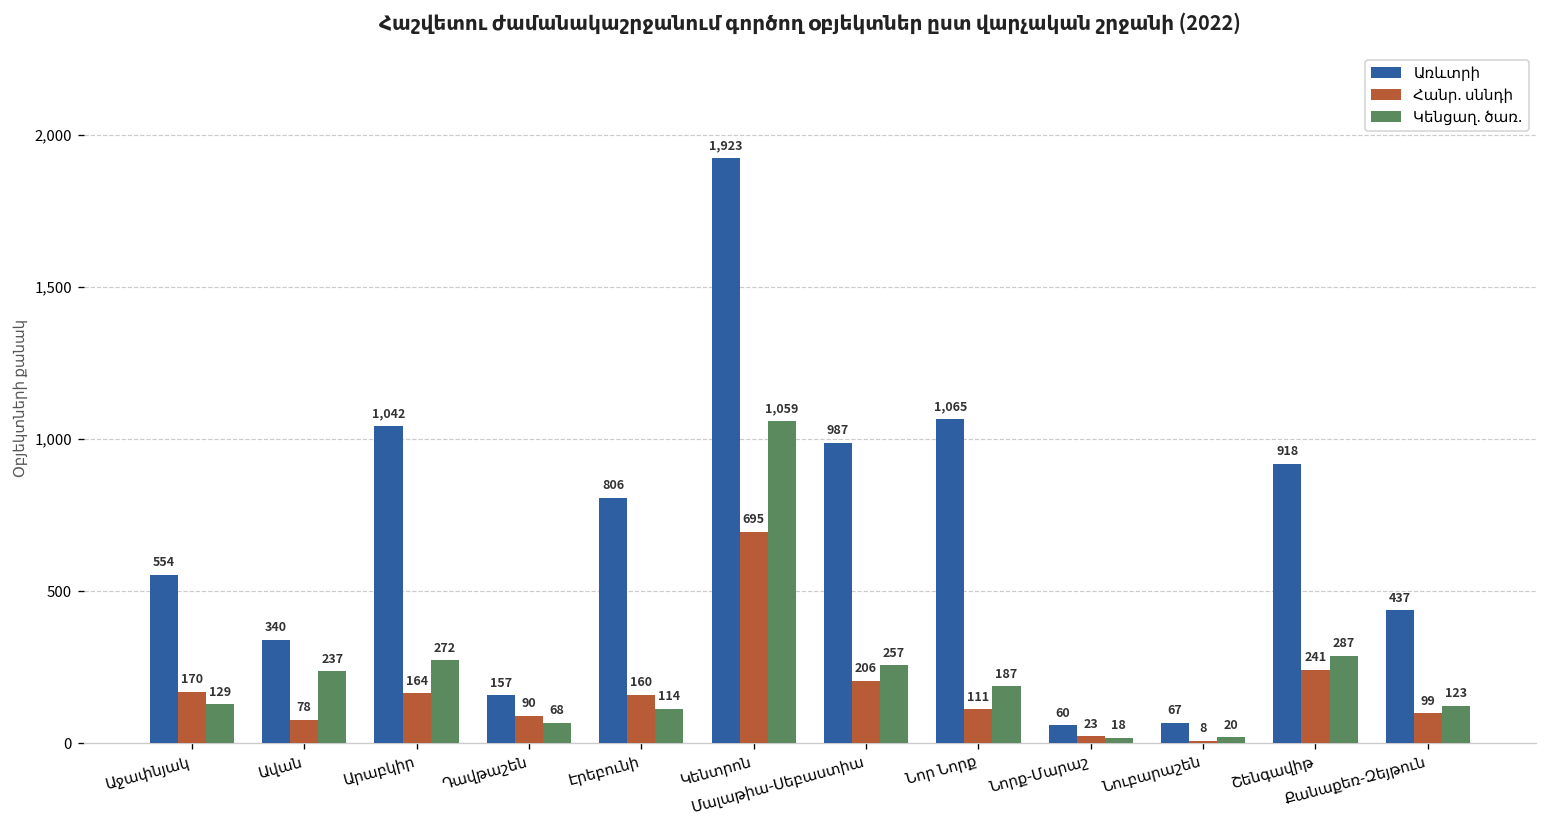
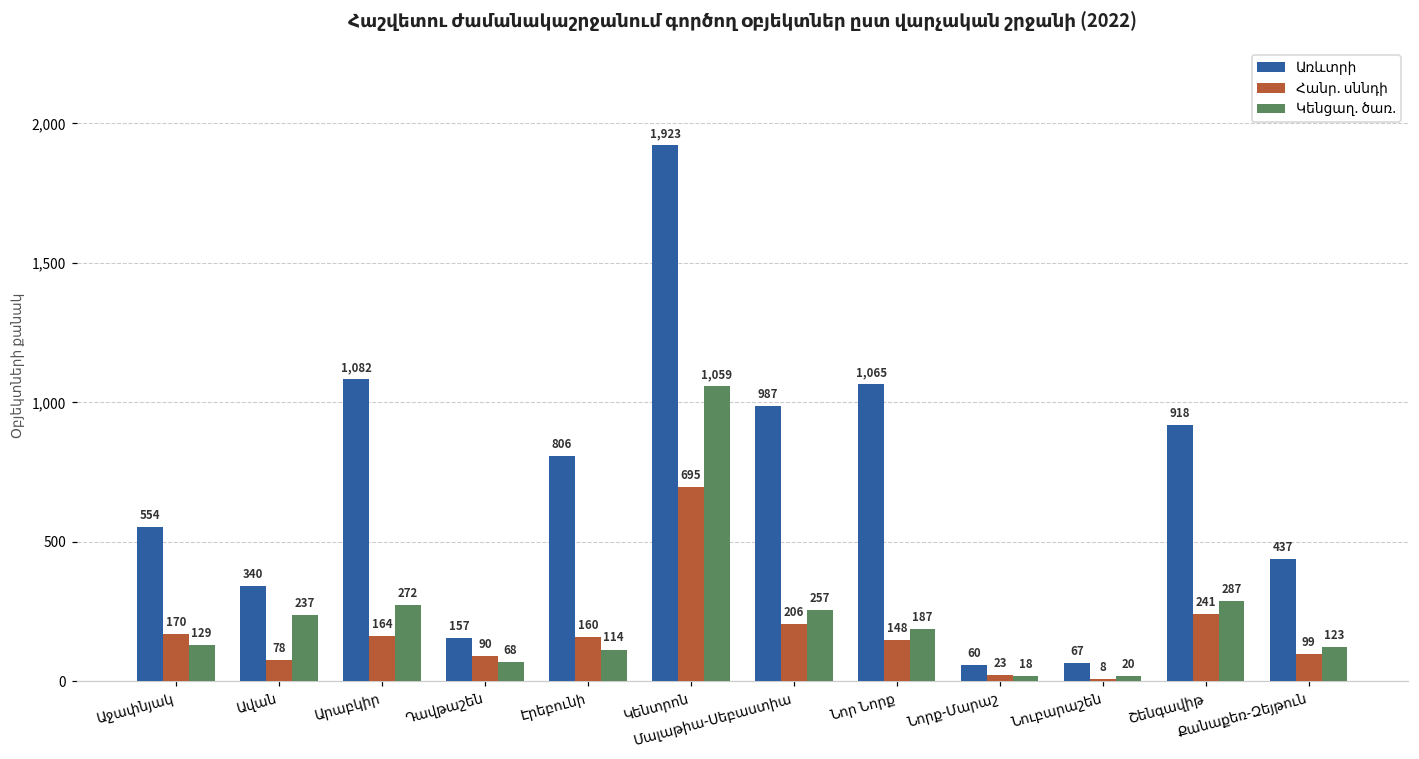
  {
    "Առևտրի": {
      "Աջափնյակ": "554",
      "Ավան": "340",
-     "Արաբկիր": "1,042",
+     "Արաբկիր": "1,082",
      "Դավթաշեն": "157",
      "Էրեբունի": "806",
      "Կենտրոն": "1,923",
      "Մալաթիա-Սեբաստիա": "987",
      "Նոր Նորք": "1,065",
      "Նորք-Մարաշ": "60",
      "Նուբարաշեն": "67",
      "Շենգավիթ": "918",
      "Քանաքեռ-Զեյթուն": "437"
    },
    "Հանր. սննդի": {
      "Աջափնյակ": "170",
      "Ավան": "78",
      "Արաբկիր": "164",
      "Դավթաշեն": "90",
      "Էրեբունի": "160",
      "Կենտրոն": "695",
      "Մալաթիա-Սեբաստիա": "206",
-     "Նոր Նորք": "111",
+     "Նոր Նորք": "148",
      "Նորք-Մարաշ": "23",
      "Նուբարաշեն": "8",
      "Շենգավիթ": "241",
      "Քանաքեռ-Զեյթուն": "99"
    },
    "Կենցաղ. ծառ.": {
      "Աջափնյակ": "129",
      "Ավան": "237",
      "Արաբկիր": "272",
      "Դավթաշեն": "68",
      "Էրեբունի": "114",
      "Կենտրոն": "1,059",
      "Մալաթիա-Սեբաստիա": "257",
      "Նոր Նորք": "187",
      "Նորք-Մարաշ": "18",
      "Նուբարաշեն": "20",
      "Շենգավիթ": "287",
      "Քանաքեռ-Զեյթուն": "123"
    }
  }
